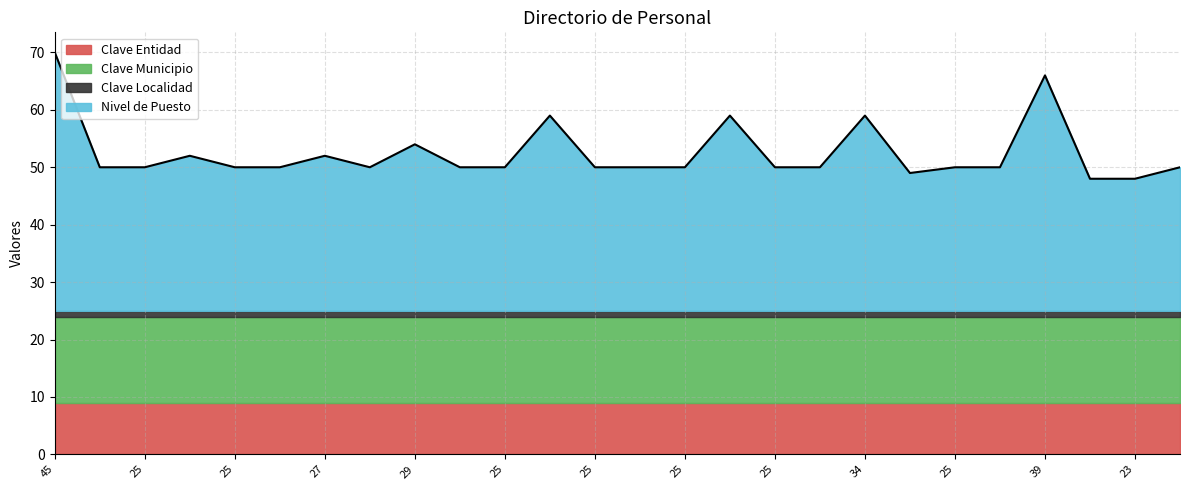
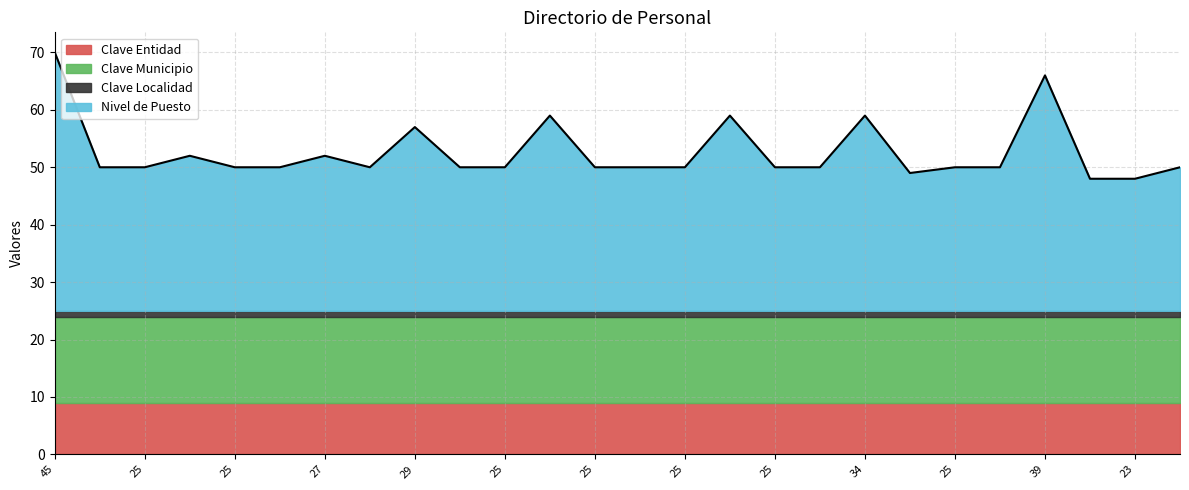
  {
    "Nivel de Puesto": {
      "45": 70,
-     "29": 54,
+     "29": 57,
      "39": 66
    },
    "Clave Entidad": {
      "45": 9,
      "29": 9,
      "39": 9
    }
  }
